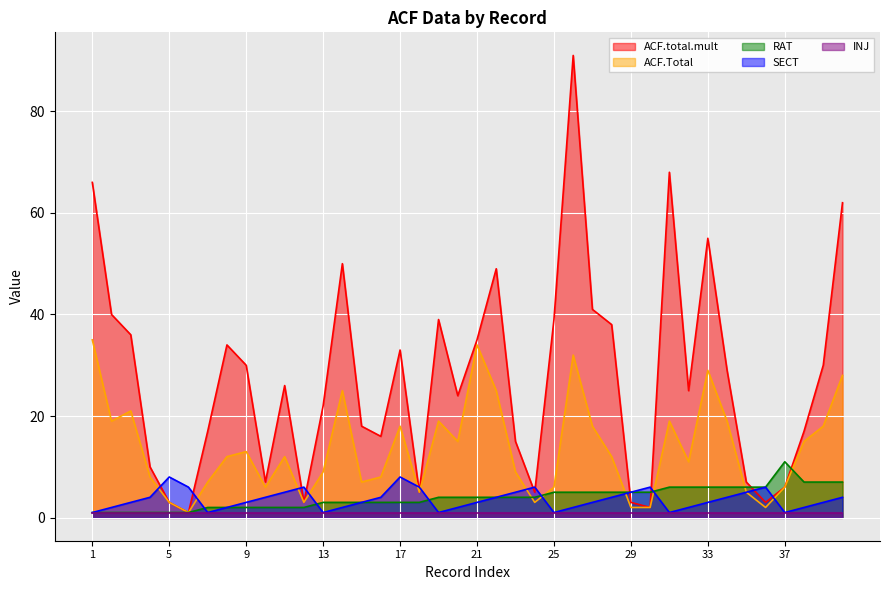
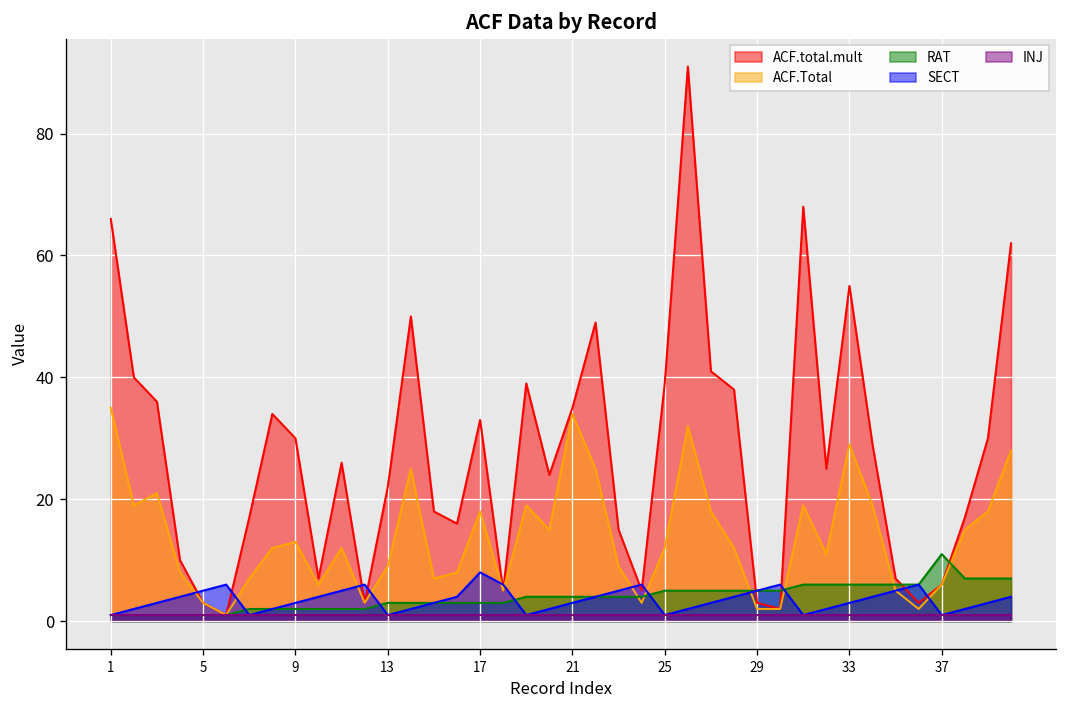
  {
    "ACF.total.mult": {
      "1": 66,
      "9": 30,
      "13": 22,
      "17": 33,
      "21": 35,
      "25": 39,
      "29": 3,
      "33": 55
    },
    "ACF.Total": {
      "1": 35,
      "9": 13,
      "13": 9,
      "17": 18,
      "21": 34,
-     "25": 6,
+     "25": 12,
      "29": 2,
      "33": 29
    },
    "RAT": {
      "9": 2,
      "13": 3,
      "17": 3,
      "21": 4,
      "25": 5,
      "33": 6,
      "37": 11
    },
    "SECT": {
-     "5": 8,
+     "5": 5,
      "9": 3,
      "17": 8,
      "21": 3,
      "33": 3
    },
    "INJ": {
      "9": 1,
      "17": 1,
      "21": 1,
      "29": 1,
      "33": 1
    }
  }
